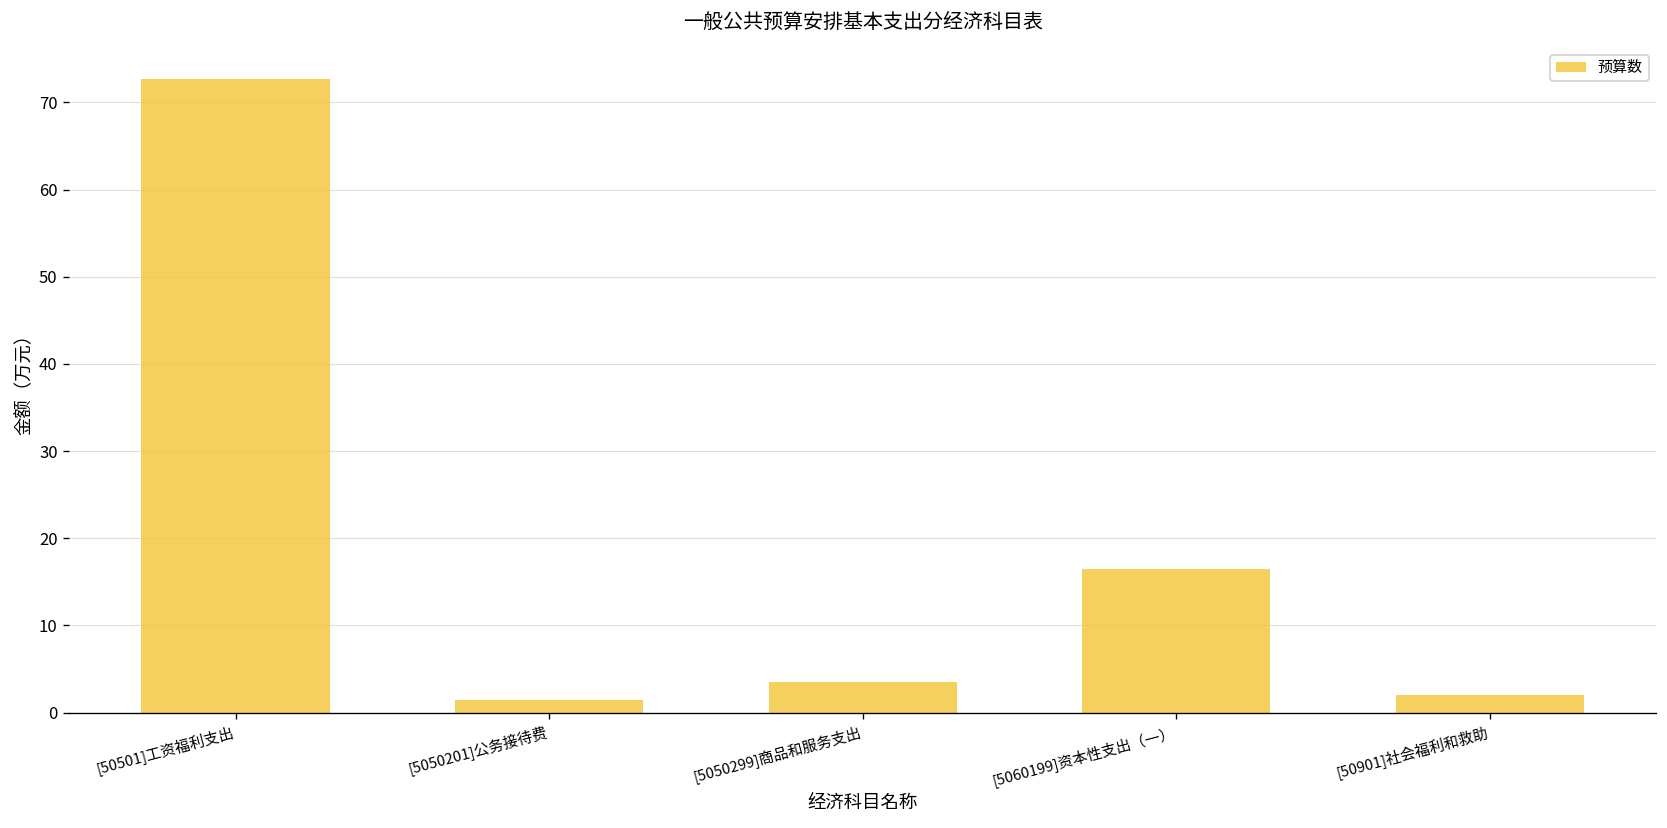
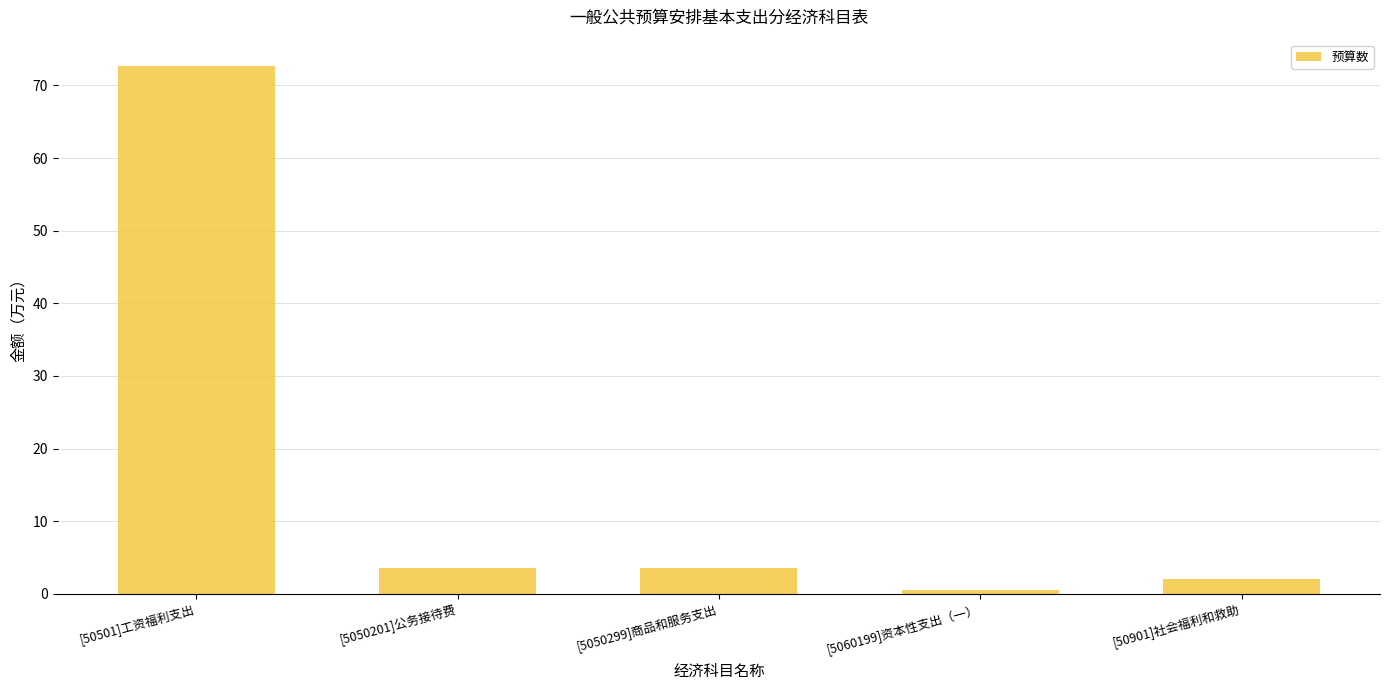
  {
    "[50501]工资福利支出": 73,
-   "[5050201]公务接待费": 2,
+   "[5050201]公务接待费": 4,
    "[5050299]商品和服务支出": 4,
-   "[5060199]资本性支出（一）": 17,
+   "[5060199]资本性支出（一）": 1,
    "[50901]社会福利和救助": 2
  }
